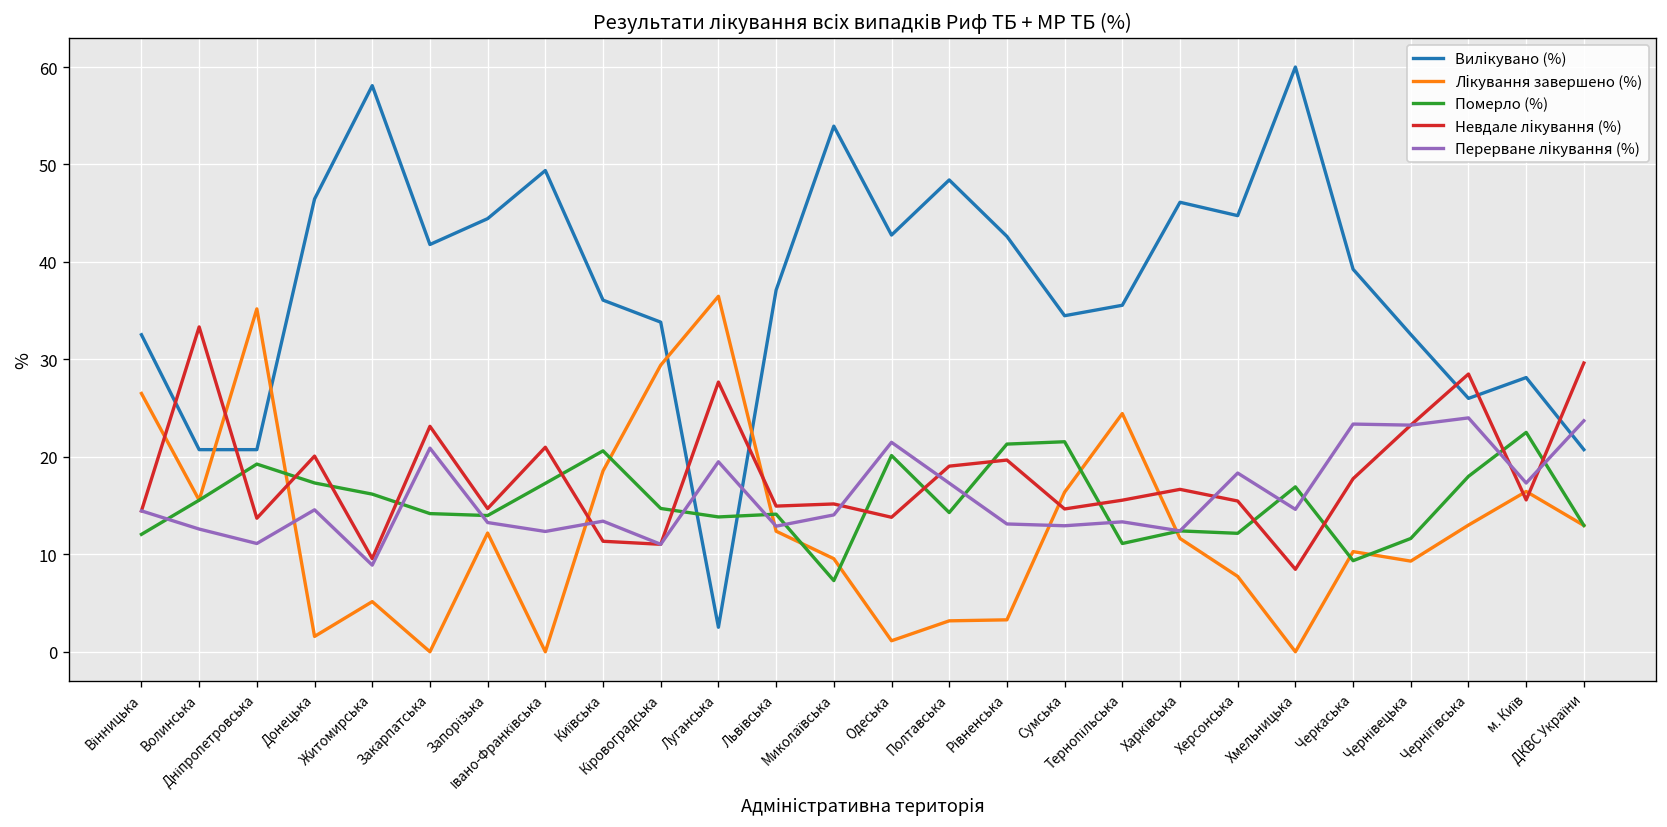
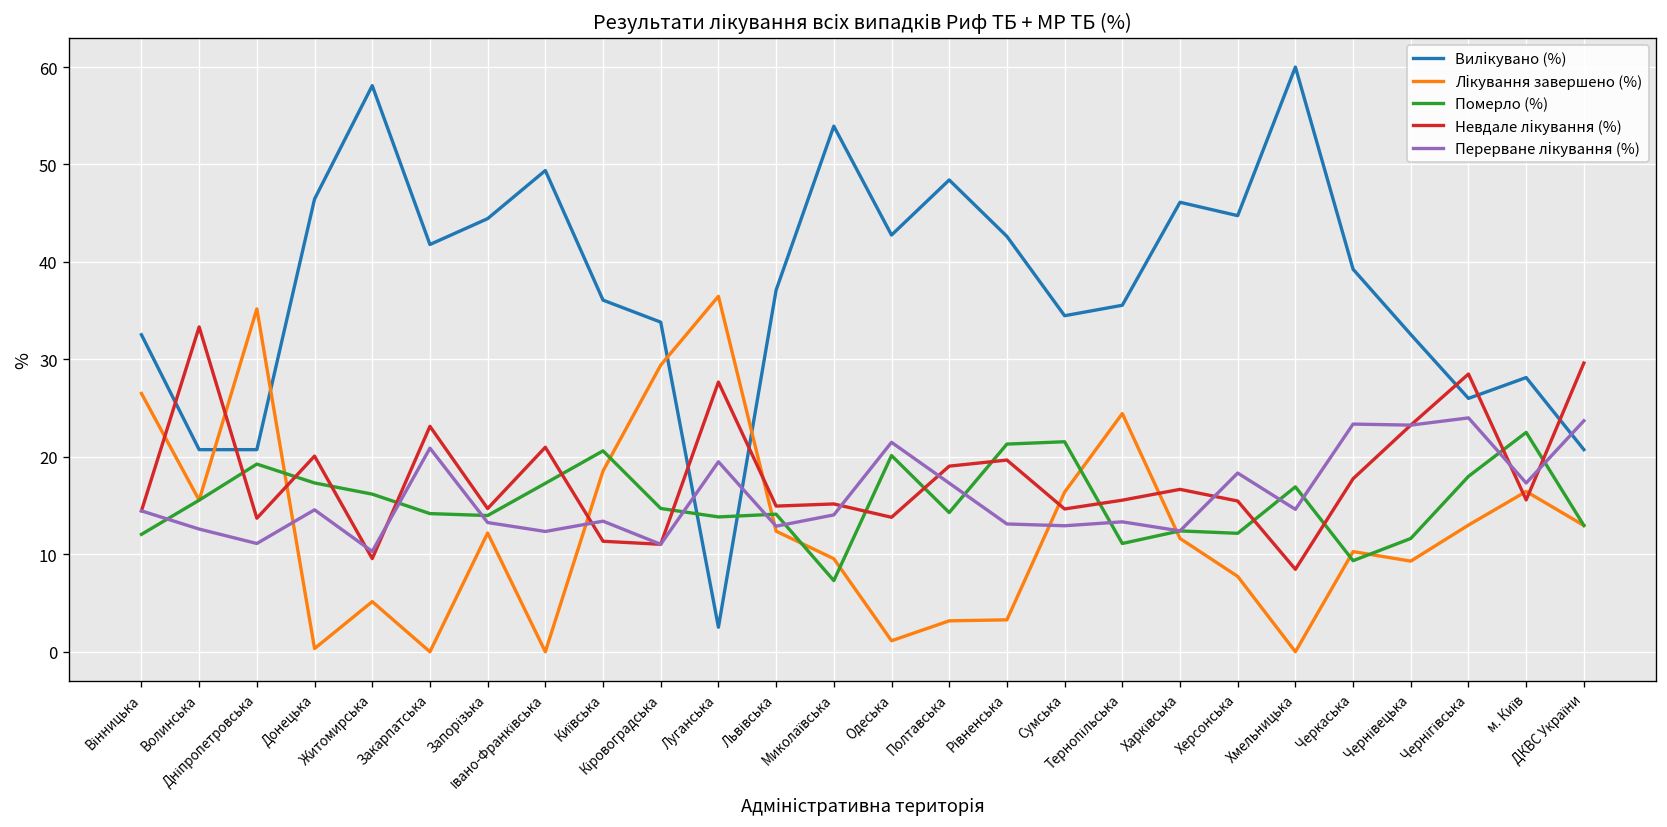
  {
    "Вилікувано (%)": {
      "Вінницька": 33,
      "Волинська": 21,
      "Дніпропетровська": 21,
      "Донецька": 46,
      "Житомирська": 58,
      "Закарпатська": 42,
      "Запорізька": 44,
      "Івано-Франківська": 49,
      "Київська": 36,
      "Кіровоградська": 34,
      "Луганська": 3,
      "Львівська": 37,
      "Миколаївська": 54,
      "Одеська": 43,
      "Полтавська": 48,
      "Рівненська": 43,
      "Сумська": 34,
      "Тернопільська": 36,
      "Харківська": 46,
      "Херсонська": 45,
      "Хмельницька": 60,
      "Черкаська": 39,
      "Чернівецька": 33,
      "Чернігівська": 26,
      "м. Київ": 28,
      "ДКВС України": 21
    },
    "Лікування завершено (%)": {
      "Вінницька": 27,
      "Дніпропетровська": 35,
-     "Донецька": 2,
+     "Донецька": 0,
      "Житомирська": 5,
      "Закарпатська": 0,
      "Запорізька": 12,
      "Івано-Франківська": 0,
      "Київська": 19,
      "Кіровоградська": 29,
      "Луганська": 36,
      "Львівська": 12,
      "Миколаївська": 10,
      "Одеська": 1,
      "Полтавська": 3,
      "Рівненська": 3,
      "Сумська": 16,
      "Тернопільська": 24,
      "Харківська": 12,
      "Херсонська": 8,
      "Хмельницька": 0,
      "Черкаська": 10,
      "Чернівецька": 9,
      "Чернігівська": 13,
      "м. Київ": 16
    },
    "Померло (%)": {
      "Вінницька": 12,
      "Дніпропетровська": 19,
      "Донецька": 17,
      "Житомирська": 16,
      "Закарпатська": 14,
      "Запорізька": 14,
      "Івано-Франківська": 17,
      "Київська": 21,
      "Кіровоградська": 15,
      "Луганська": 14,
      "Львівська": 14,
      "Миколаївська": 7,
      "Одеська": 20,
      "Полтавська": 14,
      "Рівненська": 21,
      "Сумська": 22,
      "Тернопільська": 11,
      "Херсонська": 12,
      "Хмельницька": 17,
      "Черкаська": 9,
      "Чернівецька": 12,
      "Чернігівська": 18,
      "м. Київ": 23
    },
    "Невдале лікування (%)": {
      "Волинська": 33,
      "Дніпропетровська": 14,
      "Донецька": 20,
      "Житомирська": 10,
      "Закарпатська": 23,
      "Запорізька": 15,
      "Івано-Франківська": 21,
      "Київська": 11,
      "Луганська": 28,
      "Львівська": 15,
      "Миколаївська": 15,
      "Одеська": 14,
      "Полтавська": 19,
      "Рівненська": 20,
      "Сумська": 15,
      "Тернопільська": 16,
      "Харківська": 17,
      "Херсонська": 15,
      "Хмельницька": 8,
      "Черкаська": 18,
      "Чернігівська": 29,
      "м. Київ": 16,
      "ДКВС України": 30
    },
    "Перерване лікування (%)": {
      "Волинська": 13,
      "Дніпропетровська": 11,
      "Донецька": 15,
-     "Житомирська": 9,
+     "Житомирська": 10,
      "Закарпатська": 21,
      "Запорізька": 13,
      "Івано-Франківська": 12,
      "Київська": 13,
      "Луганська": 19,
      "Львівська": 13,
      "Миколаївська": 14,
      "Одеська": 21,
      "Полтавська": 17,
      "Рівненська": 13,
      "Сумська": 13,
      "Тернопільська": 13,
      "Херсонська": 18,
      "Хмельницька": 15,
      "Черкаська": 23,
      "Чернігівська": 24,
      "м. Київ": 17,
      "ДКВС України": 24
    }
  }
